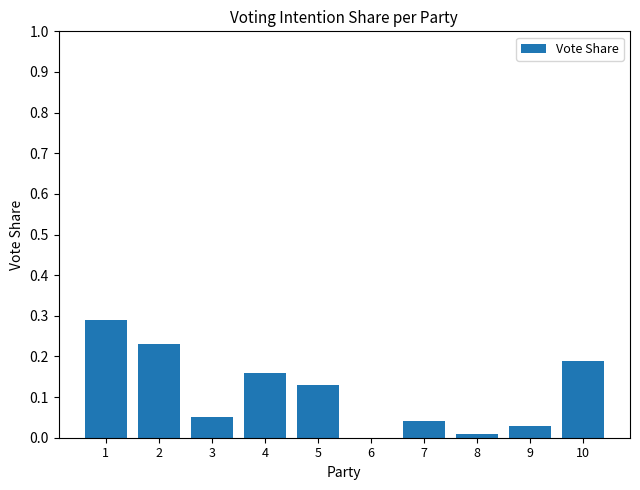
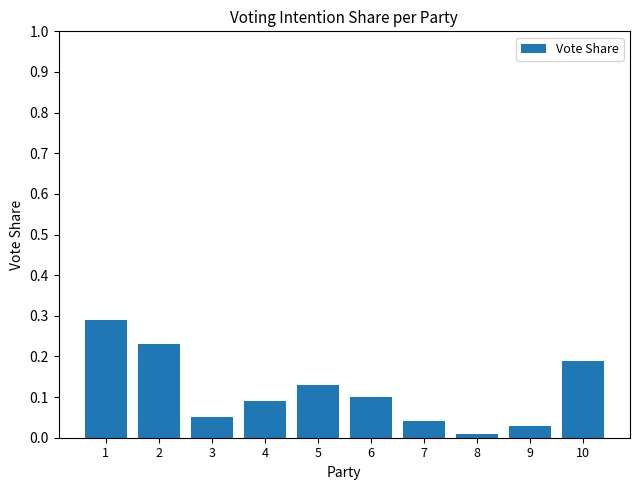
  {
    "1": 0.29,
    "2": 0.23,
    "3": 0.05,
-   "4": 0.16,
+   "4": 0.09,
    "5": 0.13,
-   "6": 0.0,
+   "6": 0.1,
    "7": 0.04,
    "8": 0.01,
    "9": 0.03,
    "10": 0.19
  }
